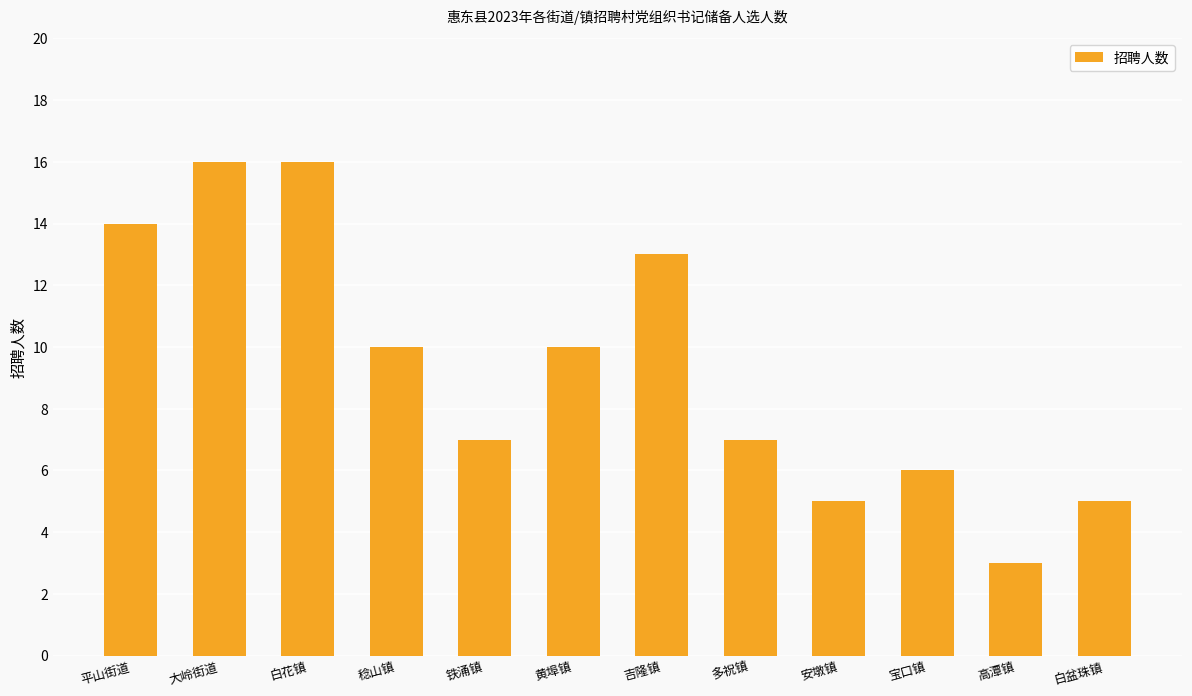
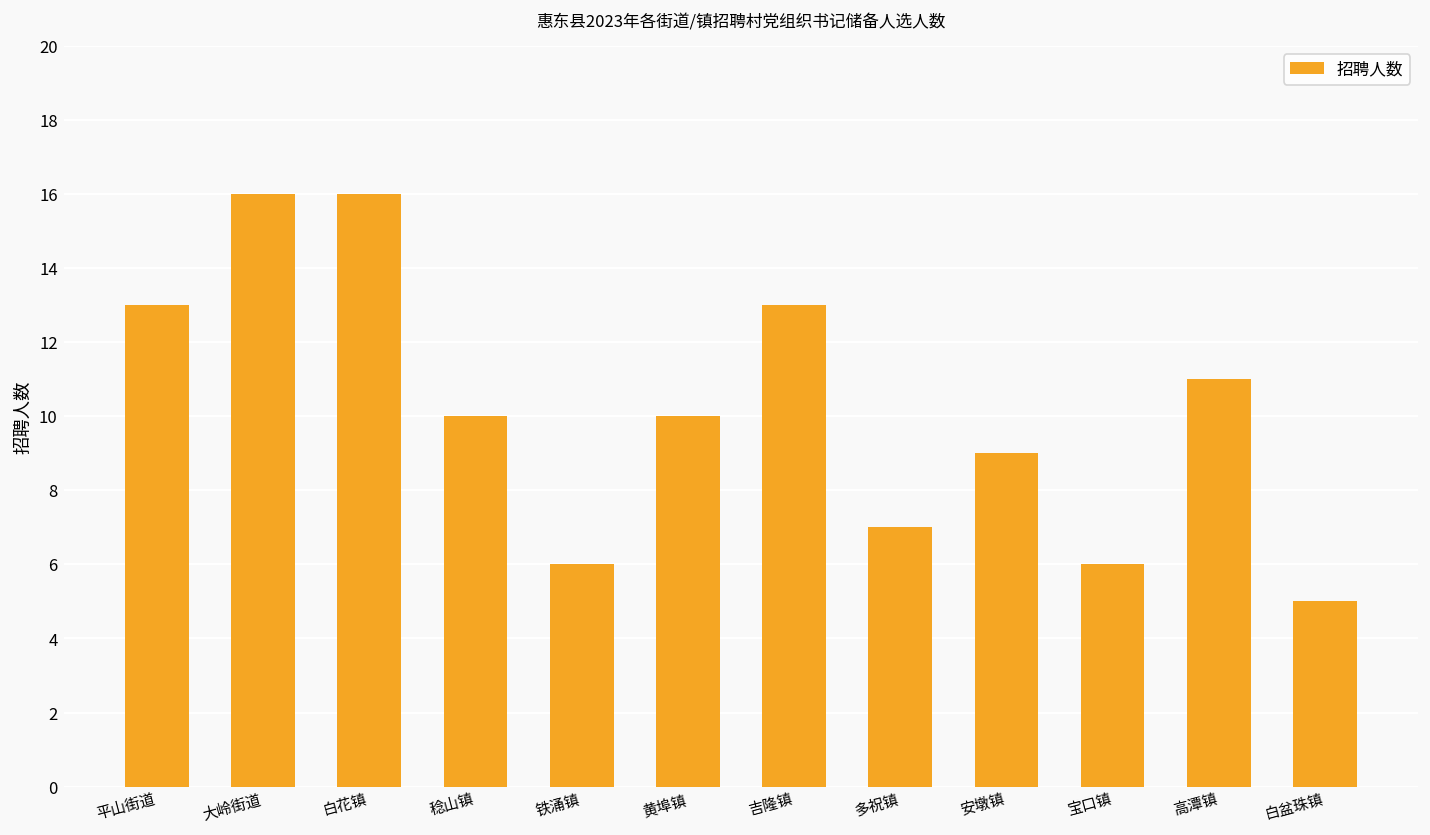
  {
-   "平山街道": 14,
+   "平山街道": 13,
    "大岭街道": 16,
    "白花镇": 16,
    "稔山镇": 10,
-   "铁涌镇": 7,
+   "铁涌镇": 6,
    "黄埠镇": 10,
    "吉隆镇": 13,
    "多祝镇": 7,
-   "安墩镇": 5,
+   "安墩镇": 9,
    "宝口镇": 6,
-   "高潭镇": 3,
+   "高潭镇": 11,
    "白盆珠镇": 5
  }
